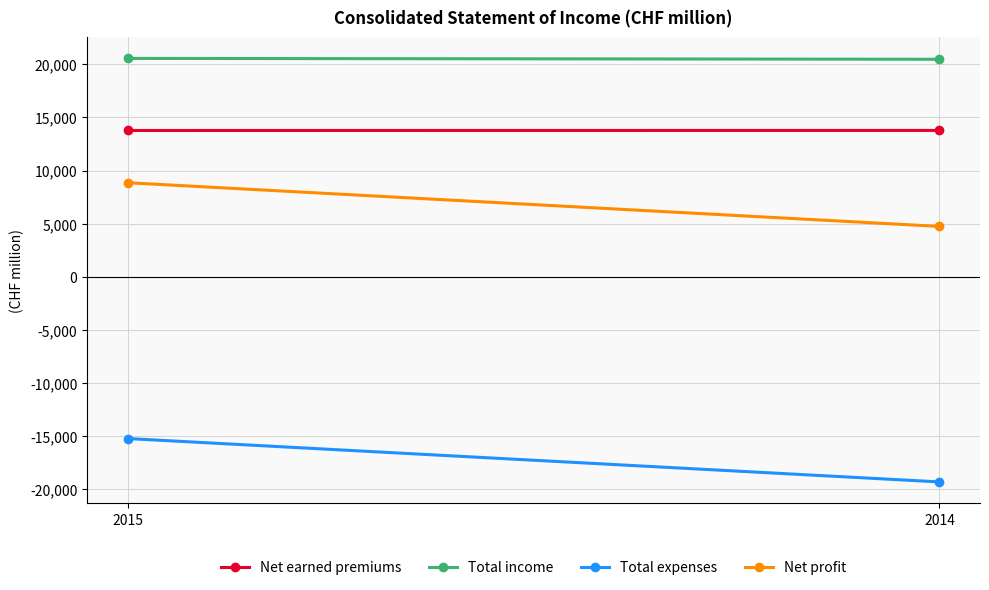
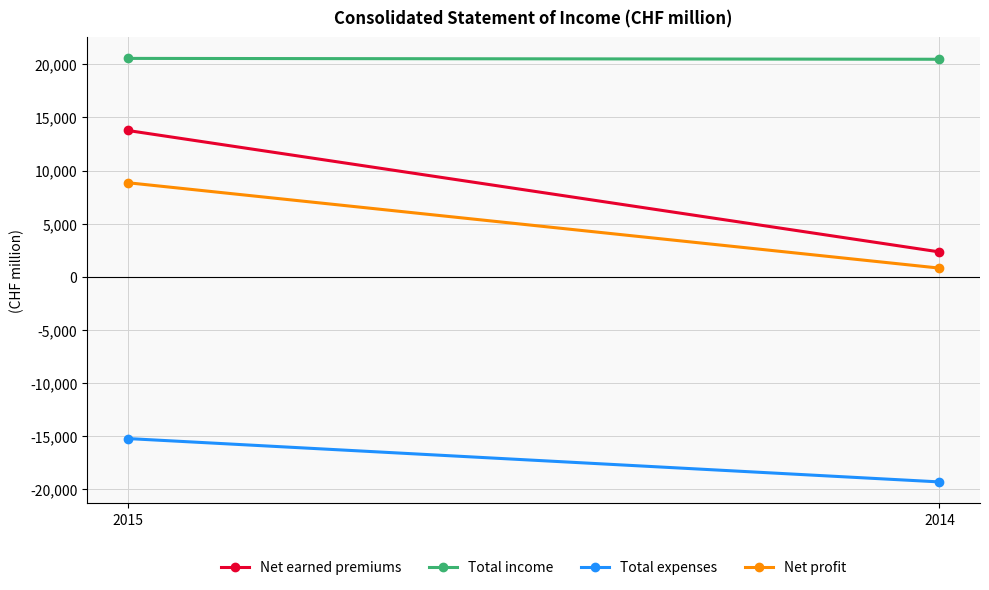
  {
    "Net earned premiums": {
      "2015": "13,800",
-     "2014": "13,800"
+     "2014": "2,300"
    },
    "Total income": {
      "2015": "20,600",
      "2014": "20,500"
    },
    "Total expenses": {
      "2015": "-15,200",
      "2014": "-19,300"
    },
    "Net profit": {
      "2015": "8,900",
-     "2014": "4,700"
+     "2014": "800"
    }
  }
